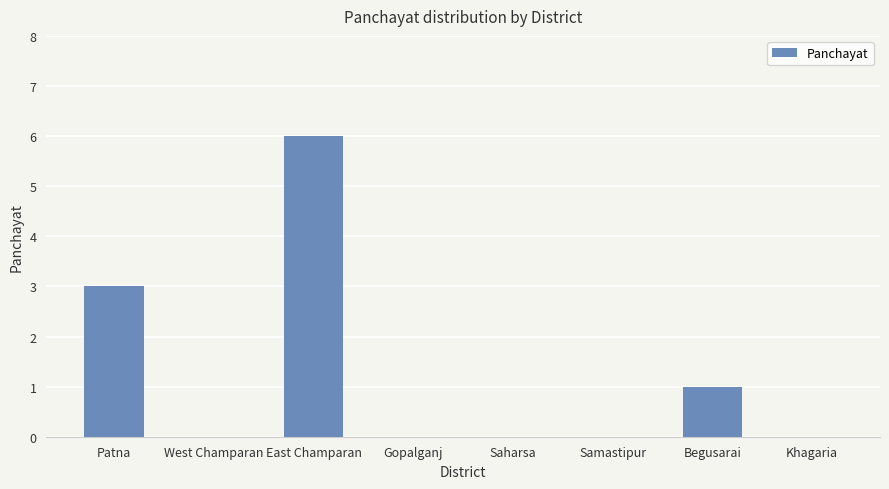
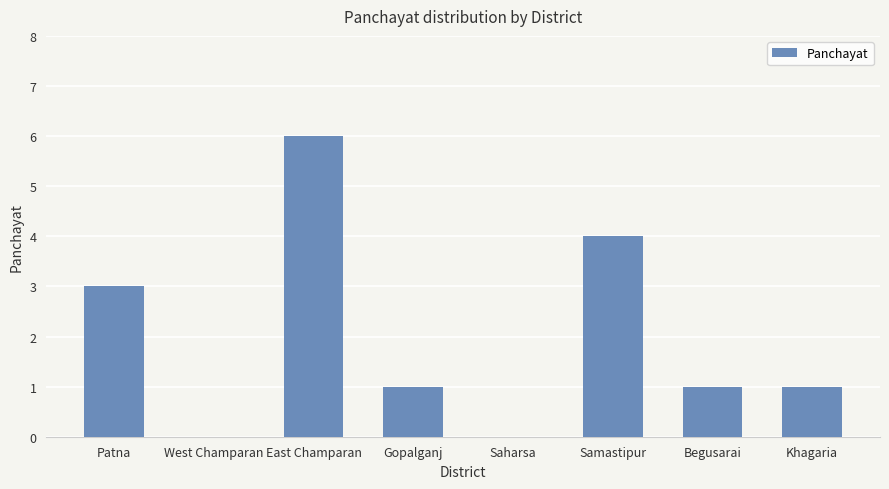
  {
    "Patna": 3,
    "West Champaran": 0,
    "East Champaran": 6,
-   "Gopalganj": 0,
+   "Gopalganj": 1,
    "Saharsa": 0,
-   "Samastipur": 0,
+   "Samastipur": 4,
    "Begusarai": 1,
-   "Khagaria": 0
+   "Khagaria": 1
  }
